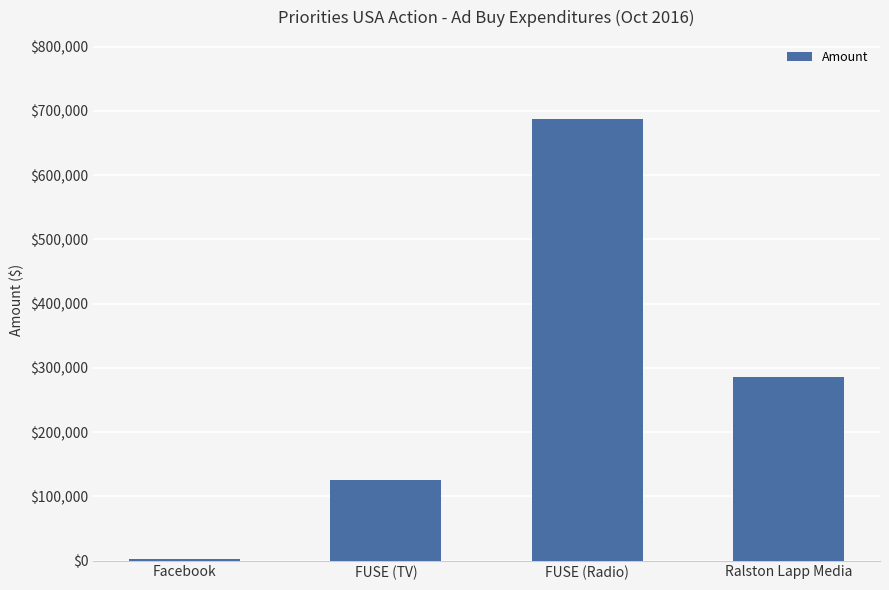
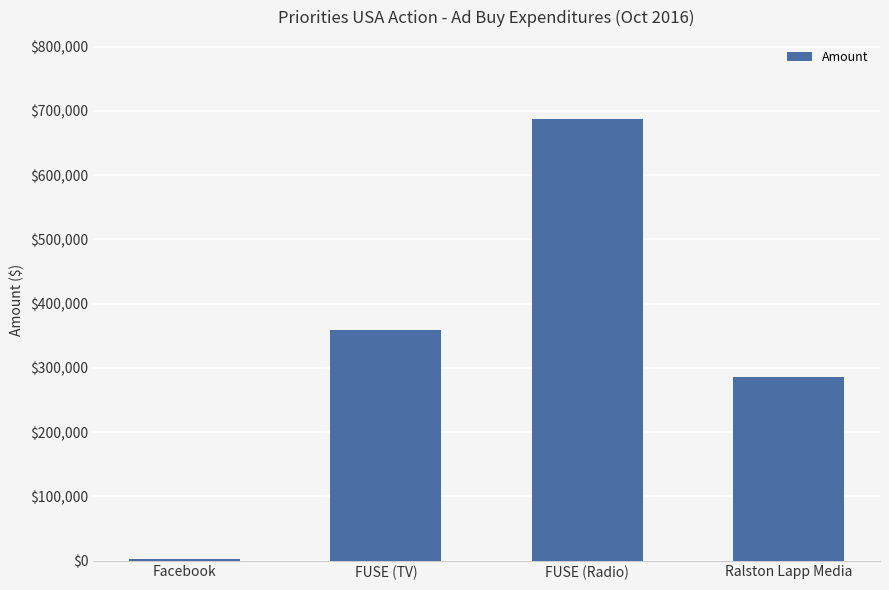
  {
-   "FUSE (TV)": "$130,000",
+   "FUSE (TV)": "$360,000",
    "FUSE (Radio)": "$690,000",
    "Ralston Lapp Media": "$290,000"
  }
